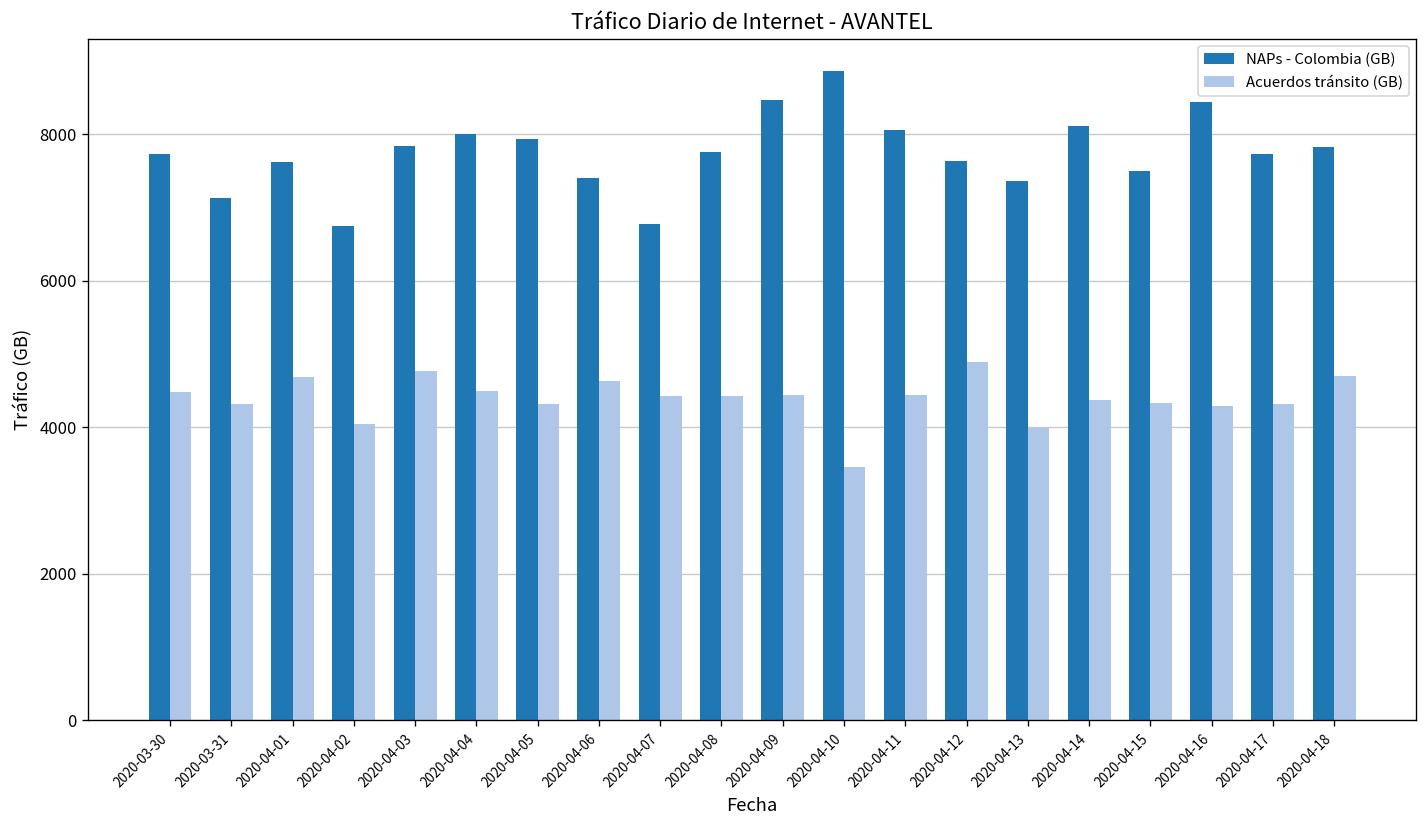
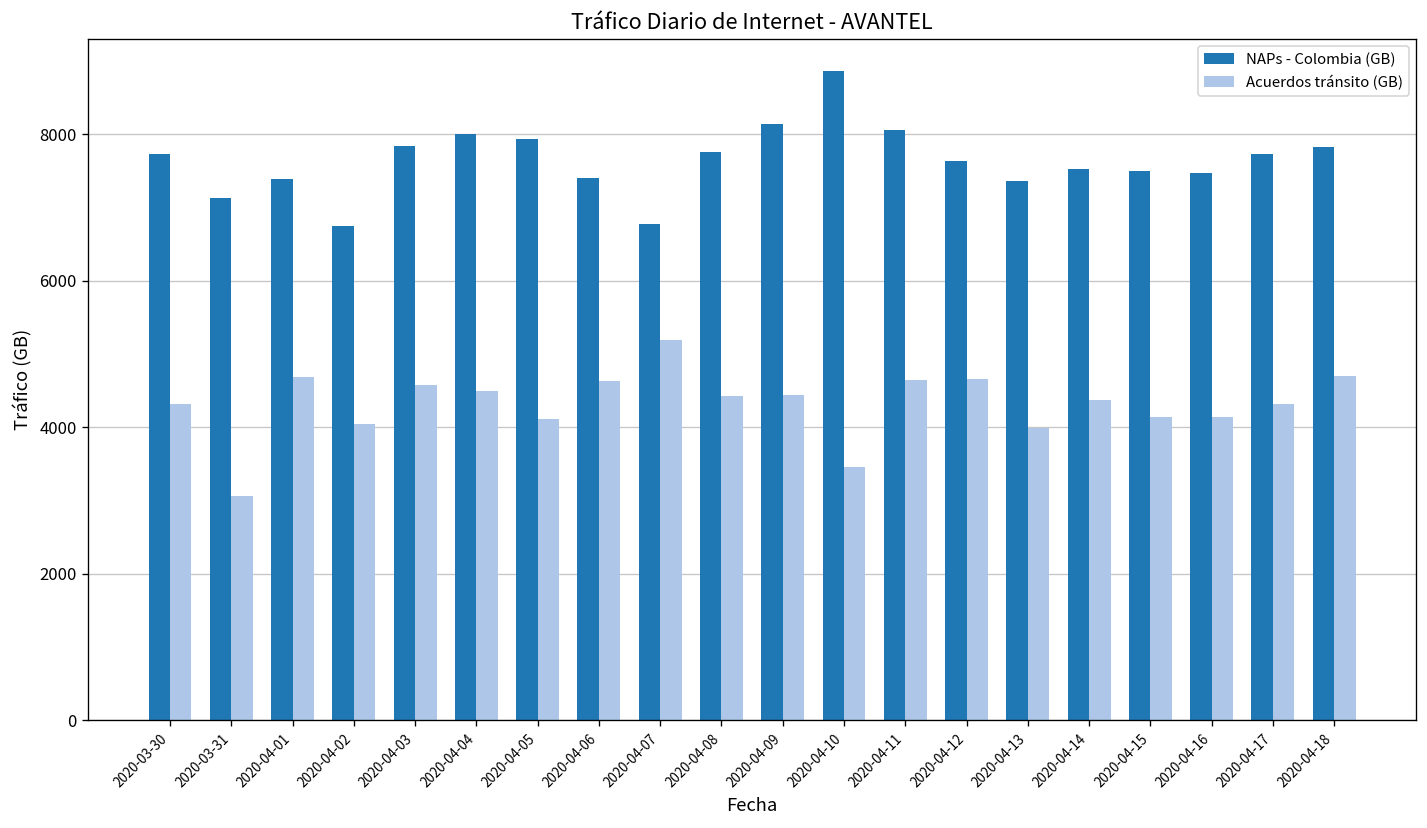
  {
    "NAPs - Colombia (GB)": {
      "2020-03-30": 7700,
      "2020-03-31": 7100,
-     "2020-04-01": 7600,
+     "2020-04-01": 7400,
      "2020-04-02": 6700,
      "2020-04-03": 7800,
      "2020-04-04": 8000,
      "2020-04-05": 7900,
      "2020-04-06": 7400,
      "2020-04-07": 6800,
      "2020-04-08": 7800,
-     "2020-04-09": 8500,
+     "2020-04-09": 8100,
      "2020-04-10": 8900,
      "2020-04-11": 8100,
      "2020-04-12": 7600,
      "2020-04-13": 7400,
-     "2020-04-14": 8100,
+     "2020-04-14": 7500,
      "2020-04-15": 7500,
-     "2020-04-16": 8400,
+     "2020-04-16": 7500,
      "2020-04-17": 7700,
      "2020-04-18": 7800
    },
    "Acuerdos tránsito (GB)": {
-     "2020-03-30": 4500,
-     "2020-03-31": 4300,
+     "2020-03-30": 4300,
+     "2020-03-31": 3100,
      "2020-04-01": 4700,
      "2020-04-02": 4000,
-     "2020-04-03": 4800,
+     "2020-04-03": 4600,
      "2020-04-04": 4500,
-     "2020-04-05": 4300,
+     "2020-04-05": 4100,
      "2020-04-06": 4600,
-     "2020-04-07": 4400,
+     "2020-04-07": 5200,
      "2020-04-08": 4400,
      "2020-04-09": 4400,
      "2020-04-10": 3500,
-     "2020-04-11": 4400,
-     "2020-04-12": 4900,
+     "2020-04-11": 4600,
+     "2020-04-12": 4700,
      "2020-04-13": 4000,
      "2020-04-14": 4400,
-     "2020-04-15": 4300,
-     "2020-04-16": 4300,
+     "2020-04-15": 4100,
+     "2020-04-16": 4100,
      "2020-04-17": 4300,
      "2020-04-18": 4700
    }
  }
